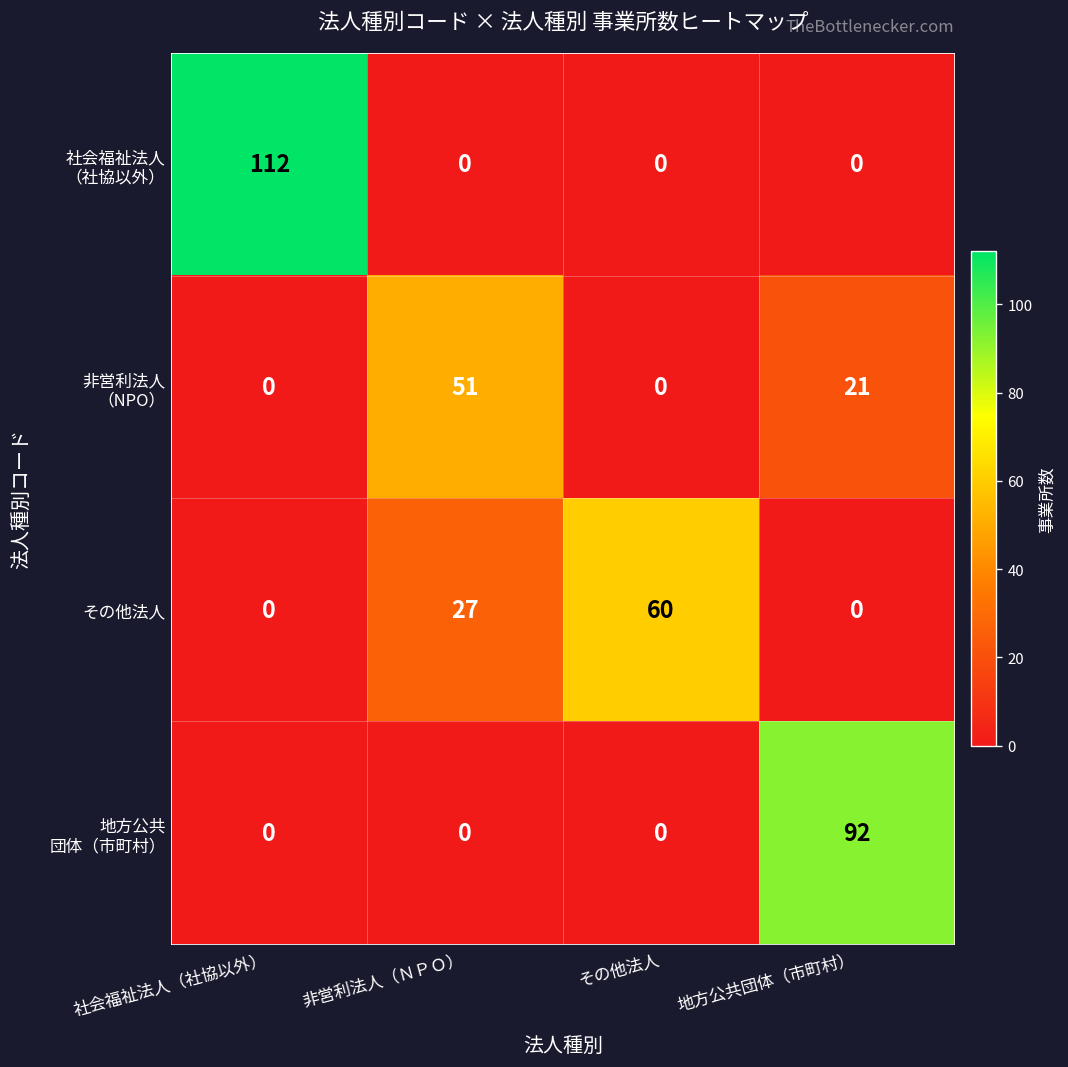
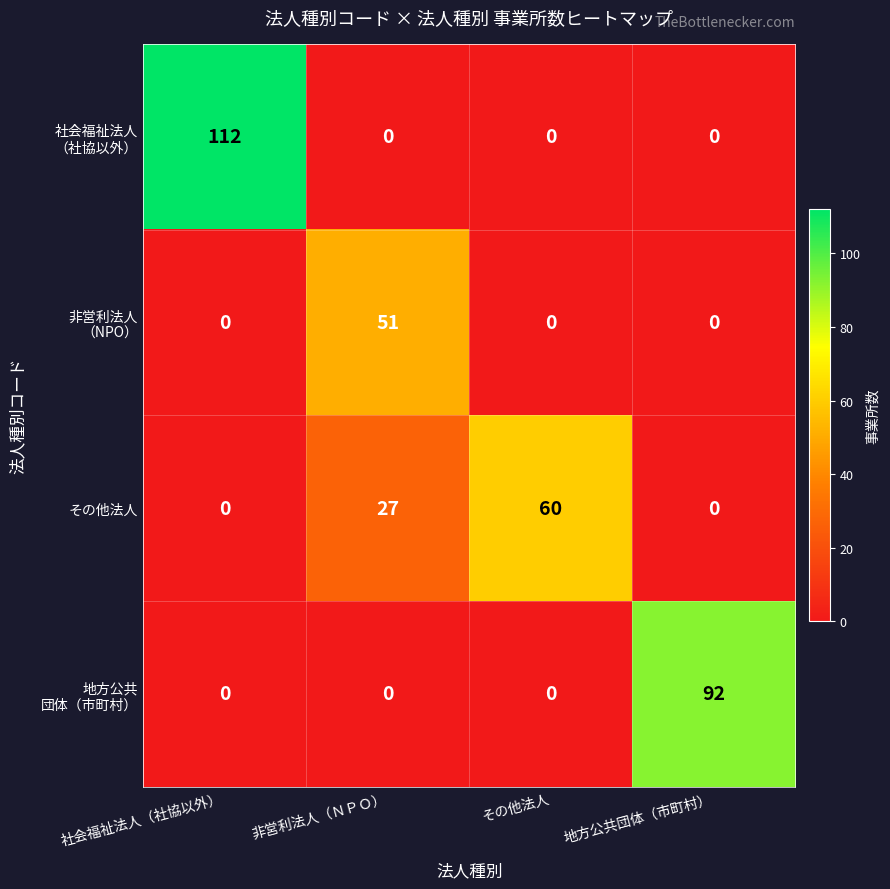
  {
    "社会福祉法人 （社協以外）": {
      "社会福祉法人（社協以外）": 112,
      "非営利法人（ＮＰＯ）": 0,
      "その他法人": 0,
      "地方公共団体（市町村）": 0
    },
    "非営利法人 （NPO）": {
      "社会福祉法人（社協以外）": 0,
      "非営利法人（ＮＰＯ）": 51,
      "その他法人": 0,
-     "地方公共団体（市町村）": 21
+     "地方公共団体（市町村）": 0
    },
    "その他法人": {
      "社会福祉法人（社協以外）": 0,
      "非営利法人（ＮＰＯ）": 27,
      "その他法人": 60,
      "地方公共団体（市町村）": 0
    },
    "地方公共 団体（市町村）": {
      "社会福祉法人（社協以外）": 0,
      "非営利法人（ＮＰＯ）": 0,
      "その他法人": 0,
      "地方公共団体（市町村）": 92
    }
  }
